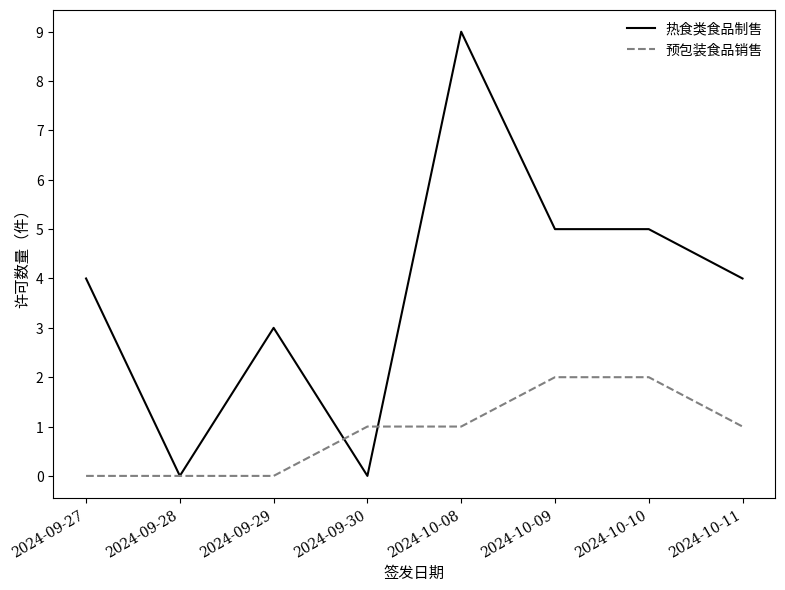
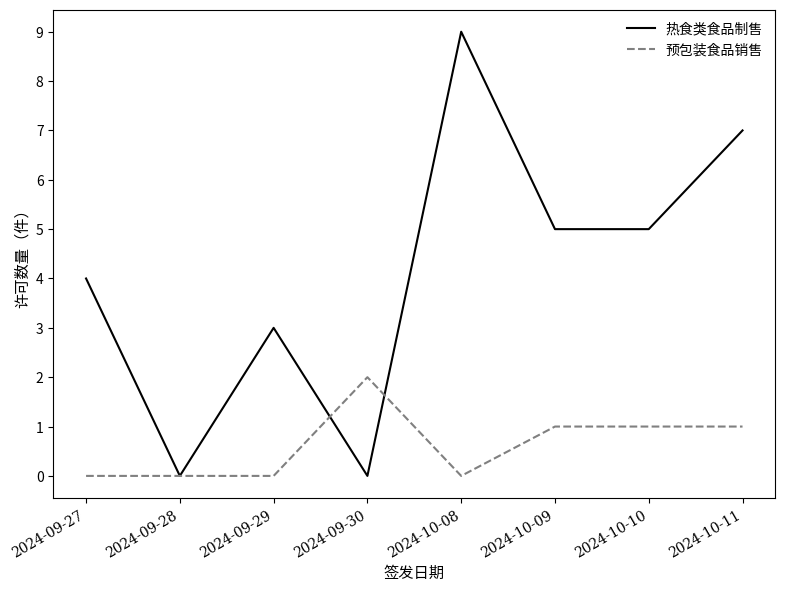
  {
    "热食类食品制售": {
      "2024-09-27": 4,
      "2024-09-29": 3,
      "2024-09-30": 0,
      "2024-10-08": 9,
      "2024-10-09": 5,
      "2024-10-10": 5,
-     "2024-10-11": 4
+     "2024-10-11": 7
    },
    "预包装食品销售": {
      "2024-09-27": 0,
      "2024-09-29": 0,
-     "2024-09-30": 1,
-     "2024-10-08": 1,
-     "2024-10-09": 2,
-     "2024-10-10": 2,
+     "2024-09-30": 2,
+     "2024-10-08": 0,
+     "2024-10-09": 1,
+     "2024-10-10": 1,
      "2024-10-11": 1
    }
  }
